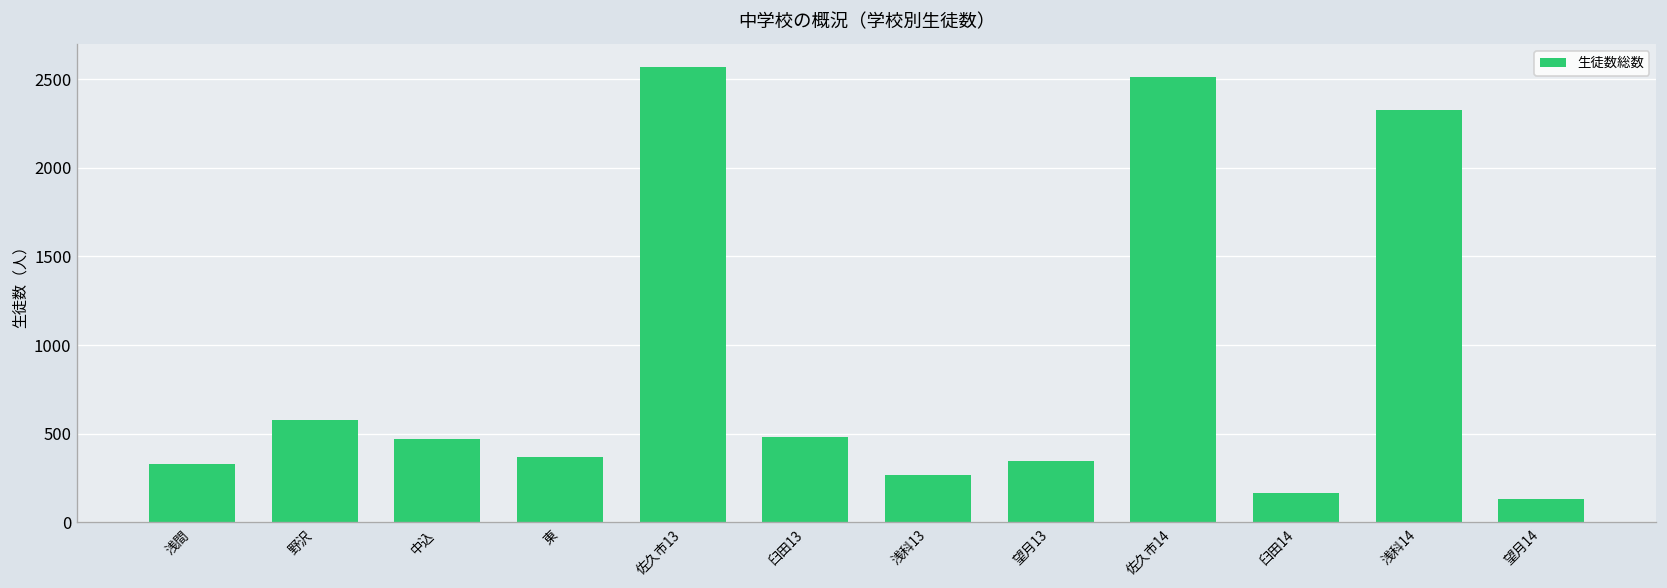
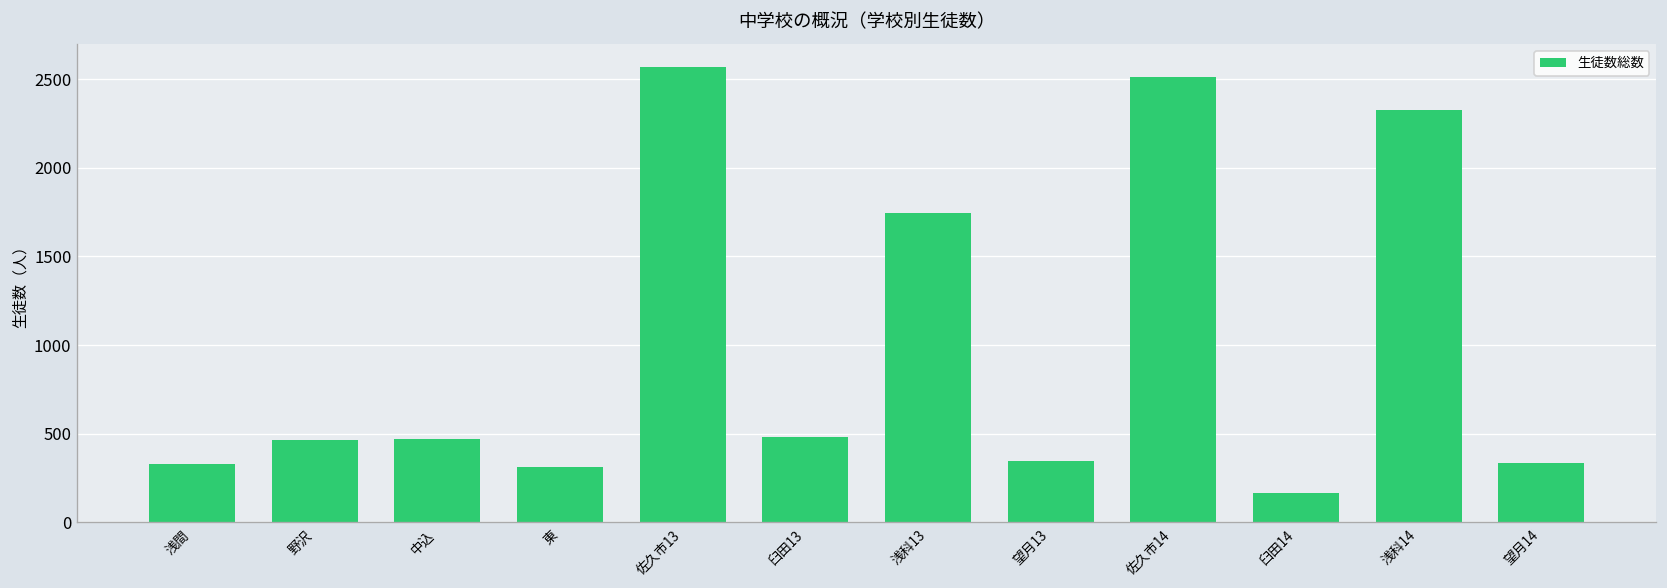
  {
    "浅間": 330,
-   "野沢": 580,
+   "野沢": 460,
    "中込": 470,
-   "東": 370,
+   "東": 310,
    "佐久市13": 2570,
    "臼田13": 480,
-   "浅科13": 270,
+   "浅科13": 1750,
    "望月13": 350,
    "佐久市14": 2510,
    "臼田14": 170,
    "浅科14": 2330,
-   "望月14": 130
+   "望月14": 330
  }
